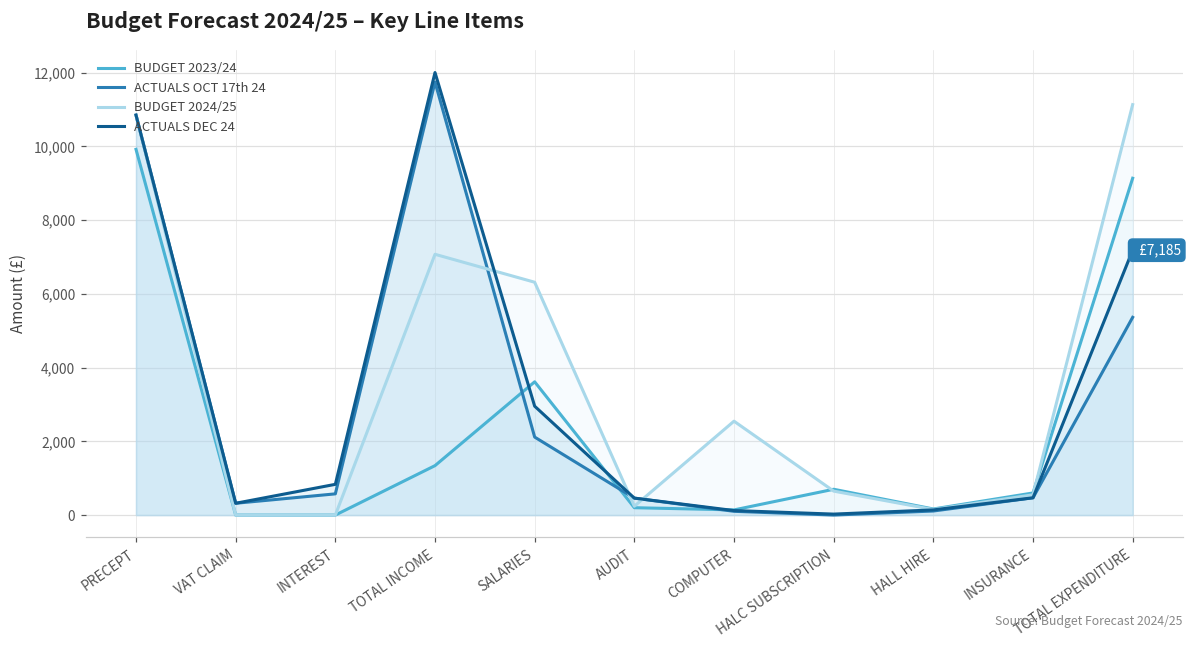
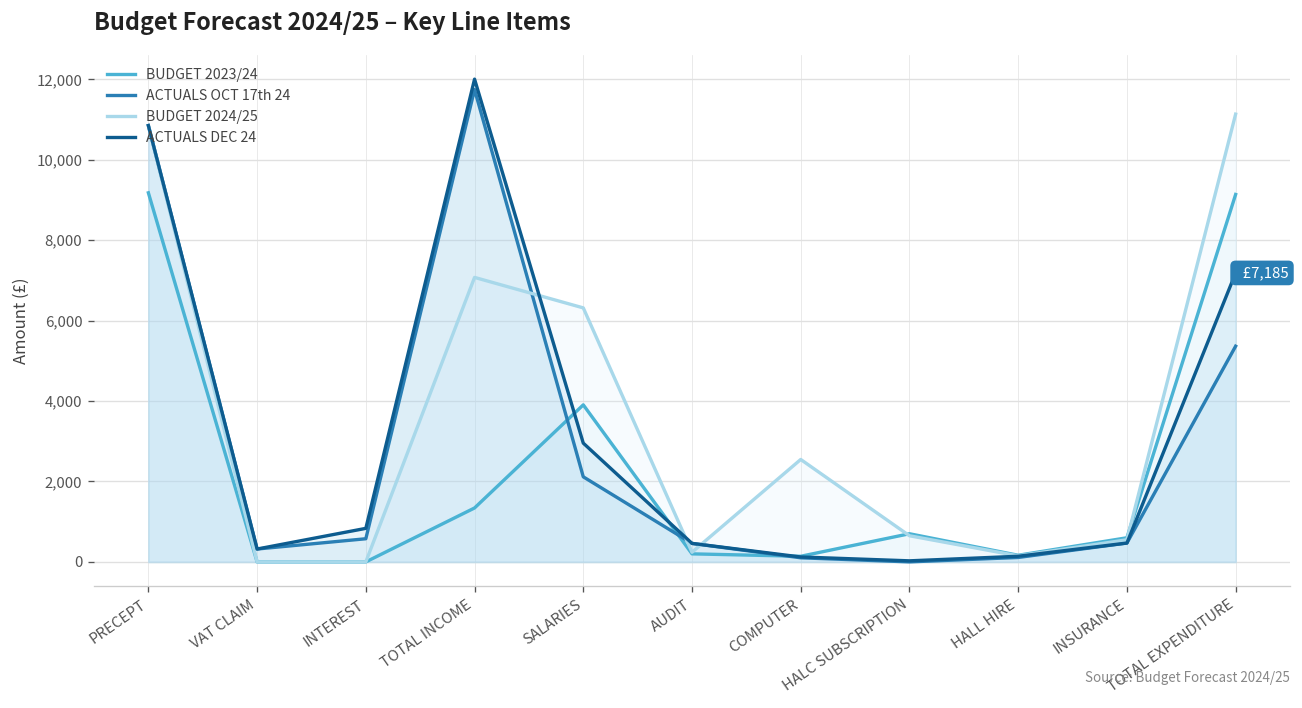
  {
    "BUDGET 2023/24": {
-     "PRECEPT": "9,900",
+     "PRECEPT": "9,200",
      "TOTAL INCOME": "1,300",
-     "SALARIES": "3,600",
+     "SALARIES": "3,900",
      "TOTAL EXPENDITURE": "9,100"
    },
    "BUDGET 2024/25": {
      "TOTAL INCOME": "7,100",
      "SALARIES": "6,300",
      "COMPUTER": "2,500",
      "TOTAL EXPENDITURE": "11,100"
    }
  }
